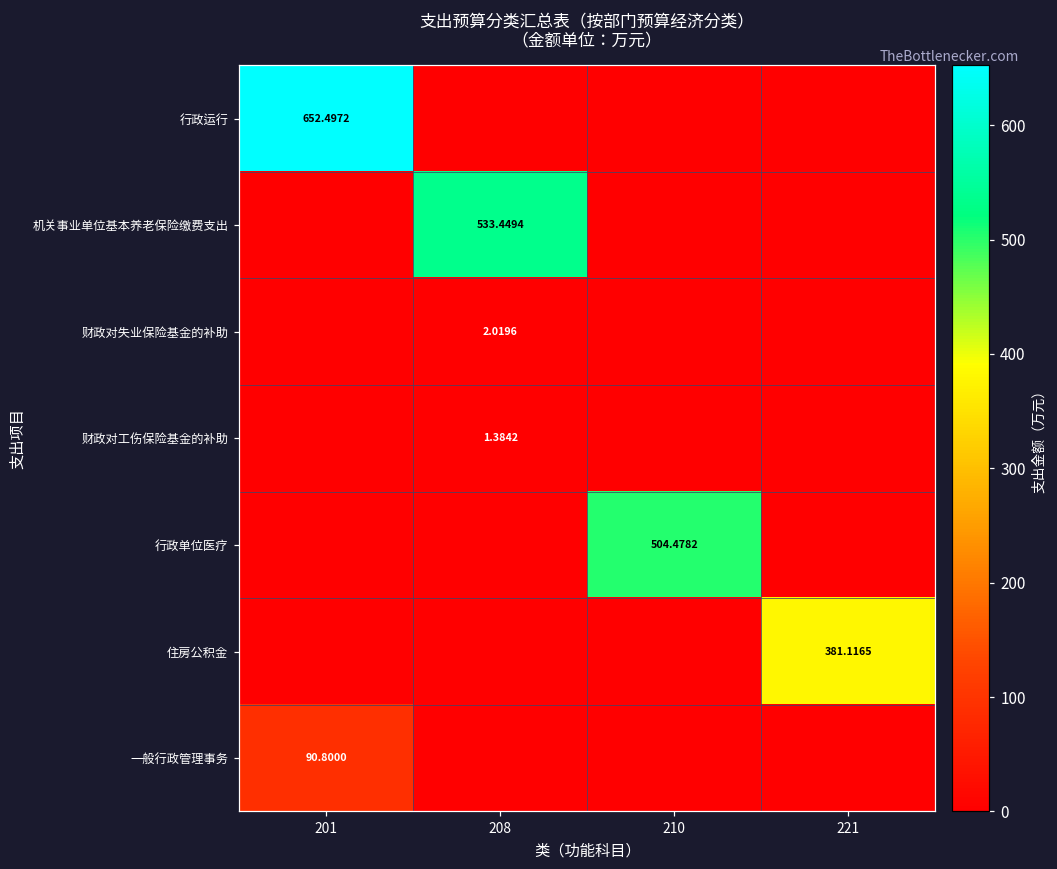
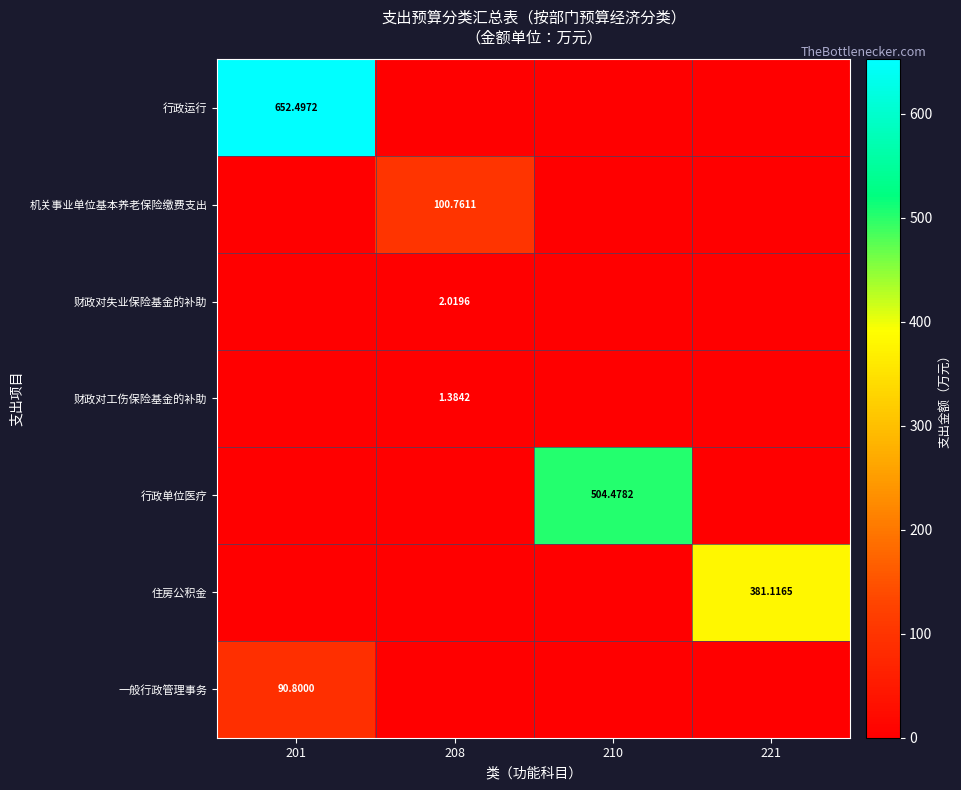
  {
    "行政运行": {
      "201": 652.4972
    },
    "机关事业单位基本养老保险缴费支出": {
-     "208": 533.4494
+     "208": 100.7611
    },
    "财政对失业保险基金的补助": {
      "208": 2.0196
    },
    "财政对工伤保险基金的补助": {
      "208": 1.3842
    },
    "行政单位医疗": {
      "210": 504.4782
    },
    "住房公积金": {
      "221": 381.1165
    },
    "一般行政管理事务": {
      "201": 90.8000
    }
  }
